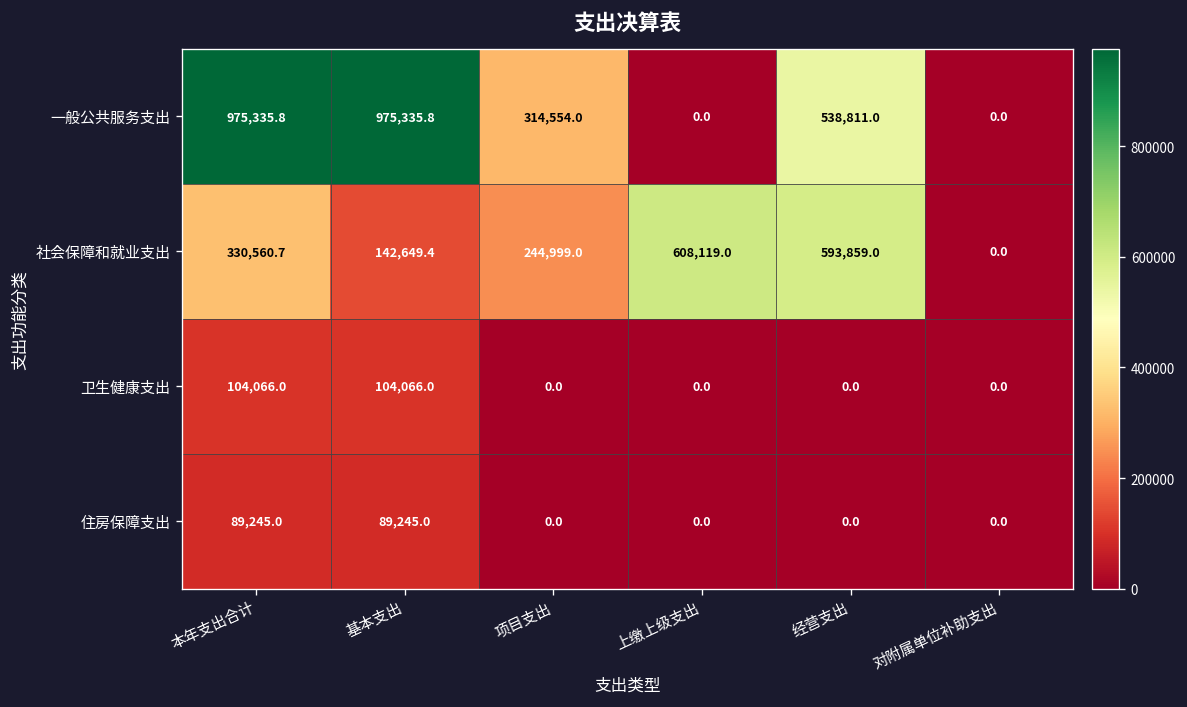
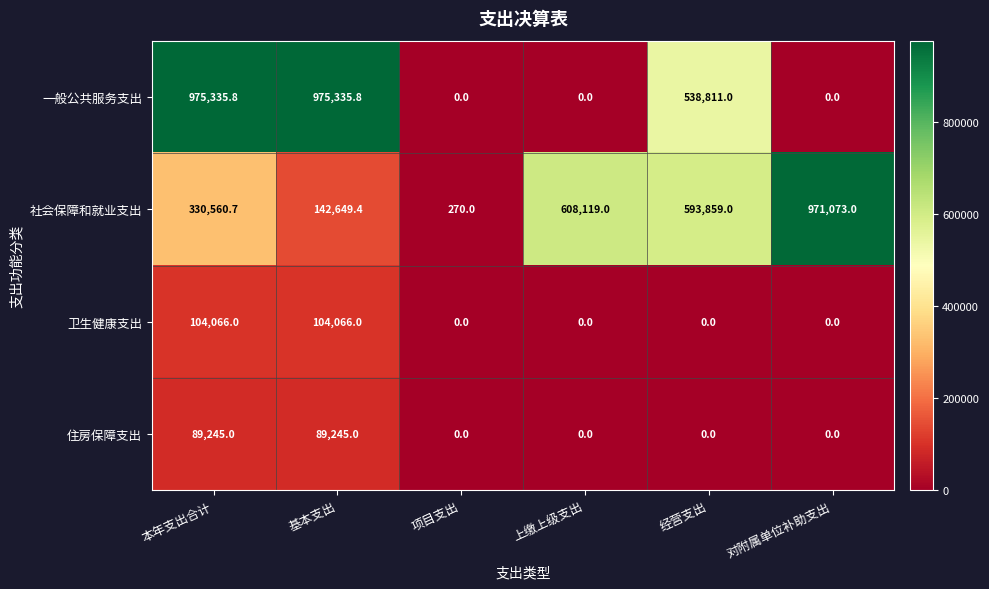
  {
    "一般公共服务支出": {
      "本年支出合计": "975,335.8",
      "基本支出": "975,335.8",
-     "项目支出": "314,554.0",
+     "项目支出": "0.0",
      "上缴上级支出": "0.0",
      "经营支出": "538,811.0",
      "对附属单位补助支出": "0.0"
    },
    "社会保障和就业支出": {
      "本年支出合计": "330,560.7",
      "基本支出": "142,649.4",
-     "项目支出": "244,999.0",
+     "项目支出": "270.0",
      "上缴上级支出": "608,119.0",
      "经营支出": "593,859.0",
-     "对附属单位补助支出": "0.0"
+     "对附属单位补助支出": "971,073.0"
    },
    "卫生健康支出": {
      "本年支出合计": "104,066.0",
      "基本支出": "104,066.0",
      "项目支出": "0.0",
      "上缴上级支出": "0.0",
      "经营支出": "0.0",
      "对附属单位补助支出": "0.0"
    },
    "住房保障支出": {
      "本年支出合计": "89,245.0",
      "基本支出": "89,245.0",
      "项目支出": "0.0",
      "上缴上级支出": "0.0",
      "经营支出": "0.0",
      "对附属单位补助支出": "0.0"
    }
  }
